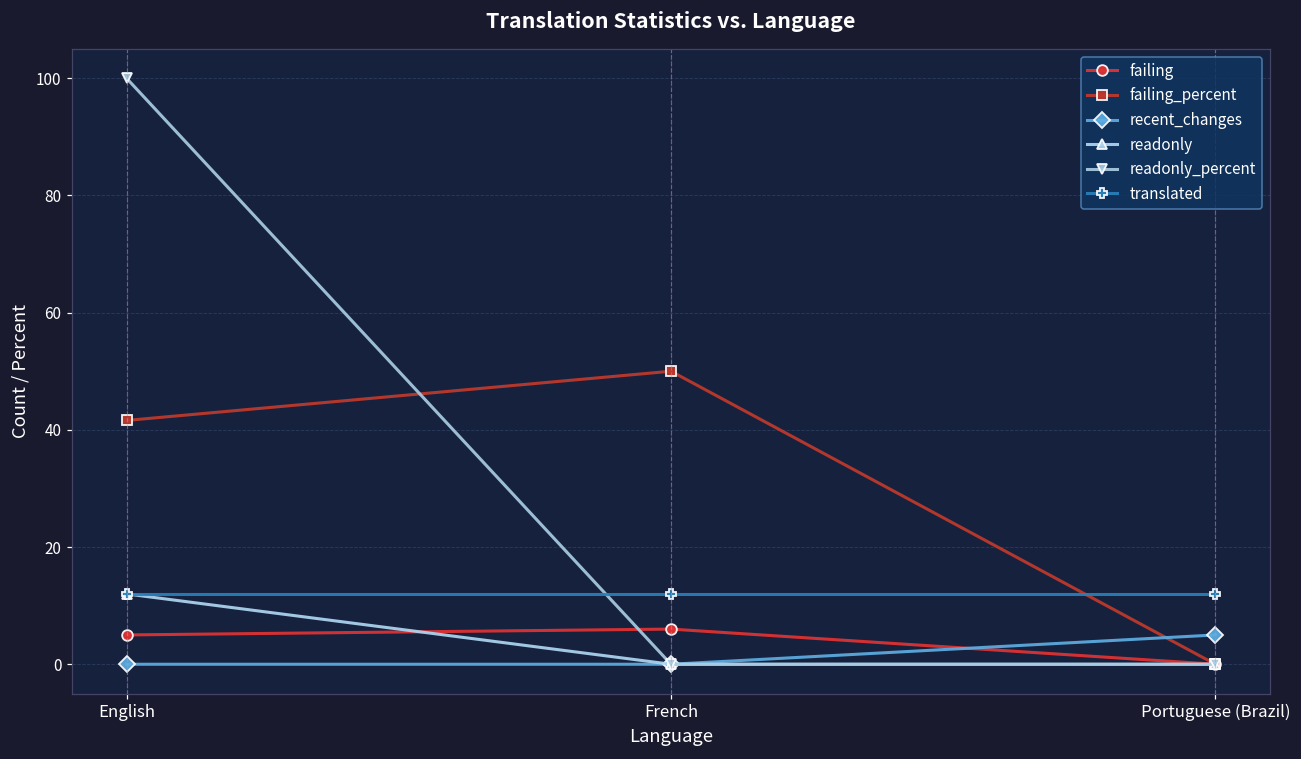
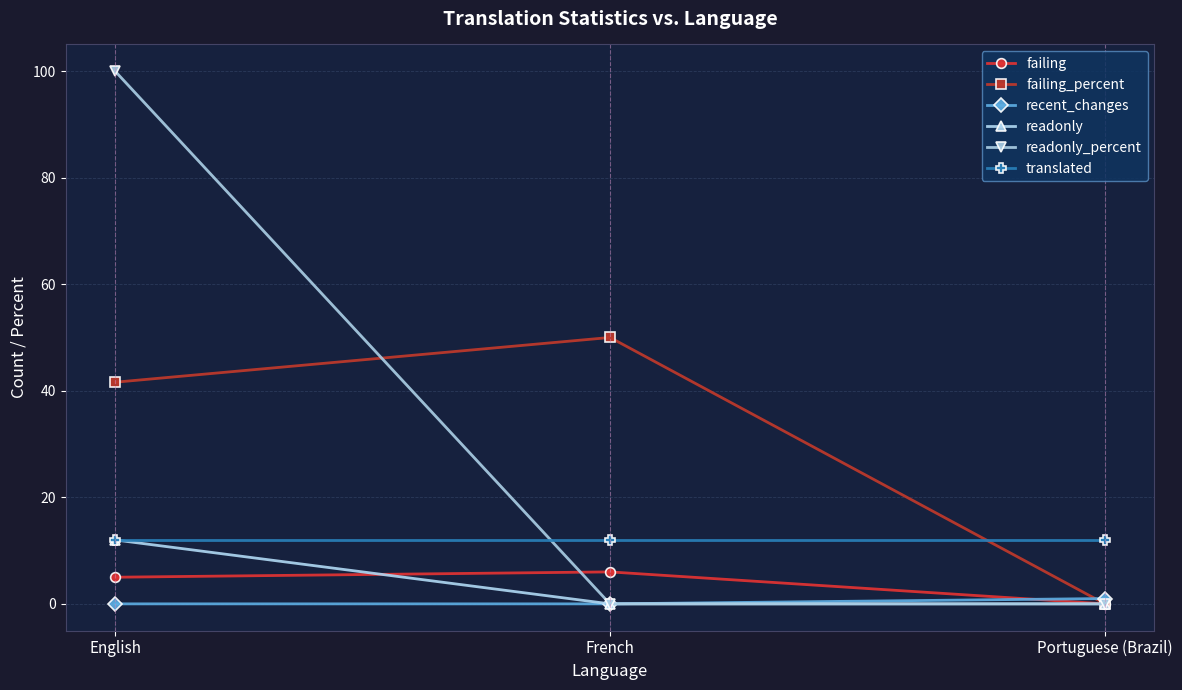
  {
    "recent_changes": {
      "English": 0,
-     "Portuguese (Brazil)": 5
+     "Portuguese (Brazil)": 1
    },
    "translated": {
      "French": 12,
      "Portuguese (Brazil)": 12
    }
  }
